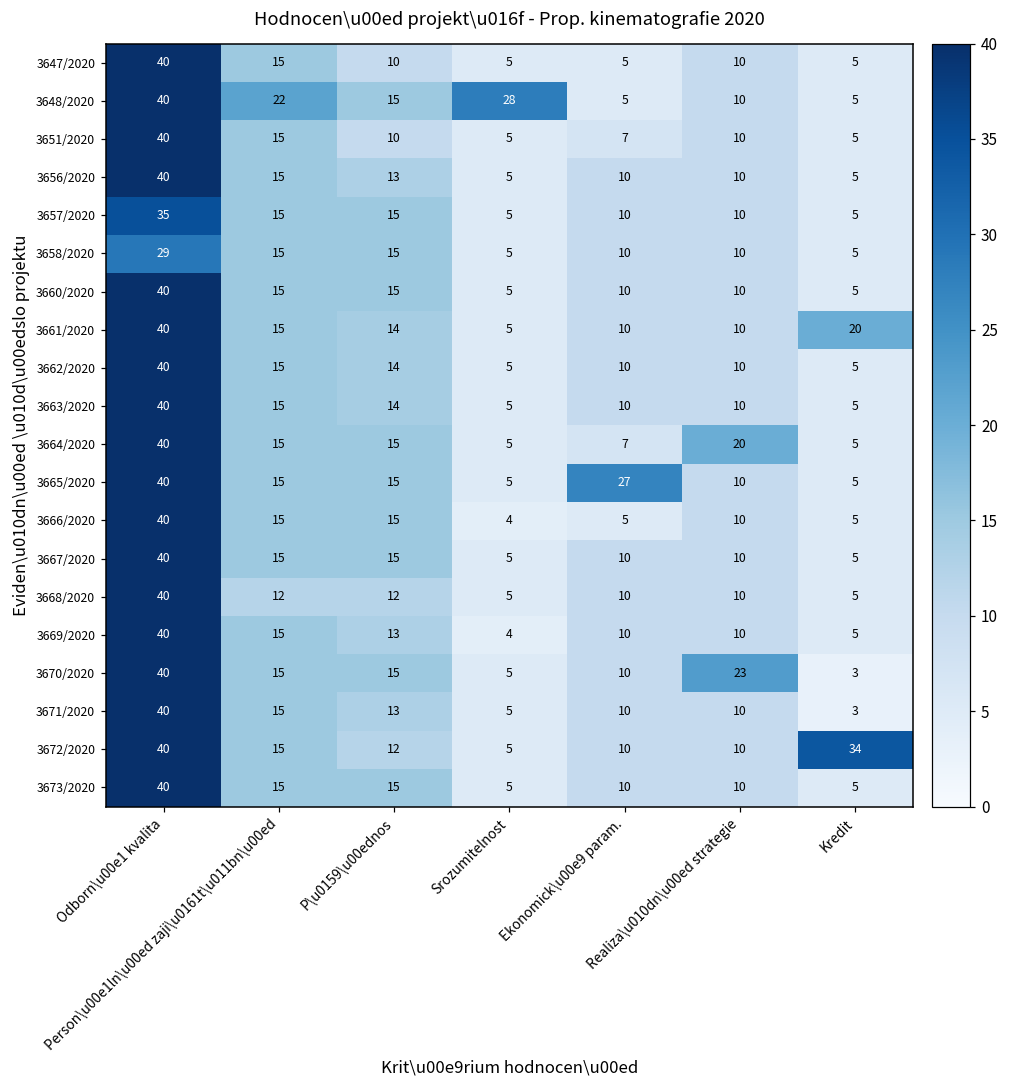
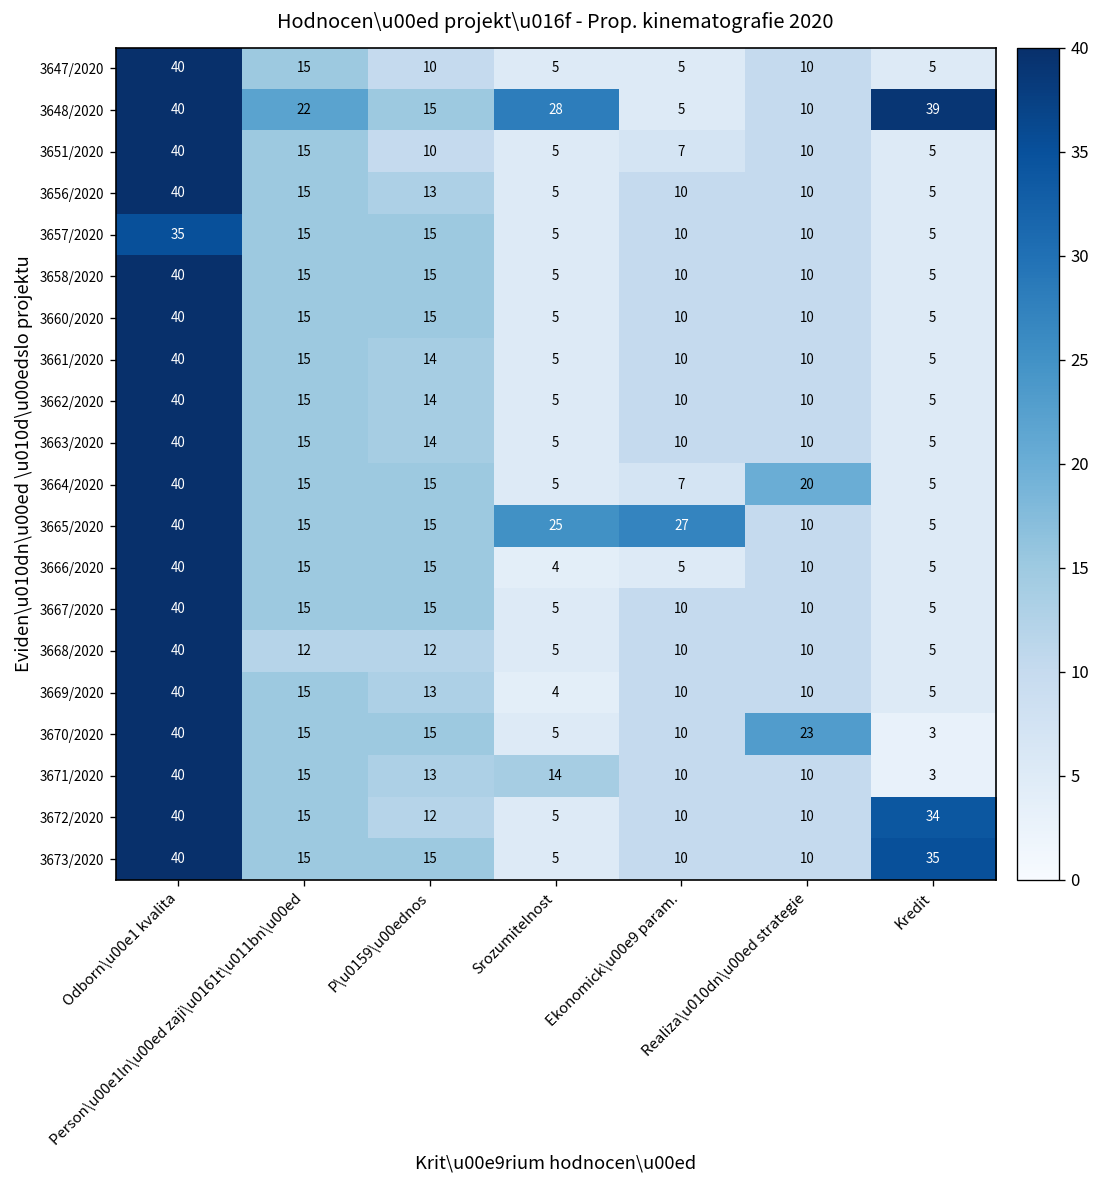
  {
    "3647/2020": {
      "Odborn\\u00e1 kvalita": 40,
      "Person\\u00e1ln\\u00ed zaji\\u0161t\\u011bn\\u00ed": 15,
      "P\\u0159\\u00ednos": 10,
      "Srozumitelnost": 5,
      "Ekonomick\\u00e9 param.": 5,
      "Realiza\\u010dn\\u00ed strategie": 10,
      "Kredit": 5
    },
    "3648/2020": {
      "Odborn\\u00e1 kvalita": 40,
      "Person\\u00e1ln\\u00ed zaji\\u0161t\\u011bn\\u00ed": 22,
      "P\\u0159\\u00ednos": 15,
      "Srozumitelnost": 28,
      "Ekonomick\\u00e9 param.": 5,
      "Realiza\\u010dn\\u00ed strategie": 10,
-     "Kredit": 5
+     "Kredit": 39
    },
    "3651/2020": {
      "Odborn\\u00e1 kvalita": 40,
      "Person\\u00e1ln\\u00ed zaji\\u0161t\\u011bn\\u00ed": 15,
      "P\\u0159\\u00ednos": 10,
      "Srozumitelnost": 5,
      "Ekonomick\\u00e9 param.": 7,
      "Realiza\\u010dn\\u00ed strategie": 10,
      "Kredit": 5
    },
    "3656/2020": {
      "Odborn\\u00e1 kvalita": 40,
      "Person\\u00e1ln\\u00ed zaji\\u0161t\\u011bn\\u00ed": 15,
      "P\\u0159\\u00ednos": 13,
      "Srozumitelnost": 5,
      "Ekonomick\\u00e9 param.": 10,
      "Realiza\\u010dn\\u00ed strategie": 10,
      "Kredit": 5
    },
    "3657/2020": {
      "Odborn\\u00e1 kvalita": 35,
      "Person\\u00e1ln\\u00ed zaji\\u0161t\\u011bn\\u00ed": 15,
      "P\\u0159\\u00ednos": 15,
      "Srozumitelnost": 5,
      "Ekonomick\\u00e9 param.": 10,
      "Realiza\\u010dn\\u00ed strategie": 10,
      "Kredit": 5
    },
    "3658/2020": {
-     "Odborn\\u00e1 kvalita": 29,
+     "Odborn\\u00e1 kvalita": 40,
      "Person\\u00e1ln\\u00ed zaji\\u0161t\\u011bn\\u00ed": 15,
      "P\\u0159\\u00ednos": 15,
      "Srozumitelnost": 5,
      "Ekonomick\\u00e9 param.": 10,
      "Realiza\\u010dn\\u00ed strategie": 10,
      "Kredit": 5
    },
    "3660/2020": {
      "Odborn\\u00e1 kvalita": 40,
      "Person\\u00e1ln\\u00ed zaji\\u0161t\\u011bn\\u00ed": 15,
      "P\\u0159\\u00ednos": 15,
      "Srozumitelnost": 5,
      "Ekonomick\\u00e9 param.": 10,
      "Realiza\\u010dn\\u00ed strategie": 10,
      "Kredit": 5
    },
    "3661/2020": {
      "Odborn\\u00e1 kvalita": 40,
      "Person\\u00e1ln\\u00ed zaji\\u0161t\\u011bn\\u00ed": 15,
      "P\\u0159\\u00ednos": 14,
      "Srozumitelnost": 5,
      "Ekonomick\\u00e9 param.": 10,
      "Realiza\\u010dn\\u00ed strategie": 10,
-     "Kredit": 20
+     "Kredit": 5
    },
    "3662/2020": {
      "Odborn\\u00e1 kvalita": 40,
      "Person\\u00e1ln\\u00ed zaji\\u0161t\\u011bn\\u00ed": 15,
      "P\\u0159\\u00ednos": 14,
      "Srozumitelnost": 5,
      "Ekonomick\\u00e9 param.": 10,
      "Realiza\\u010dn\\u00ed strategie": 10,
      "Kredit": 5
    },
    "3663/2020": {
      "Odborn\\u00e1 kvalita": 40,
      "Person\\u00e1ln\\u00ed zaji\\u0161t\\u011bn\\u00ed": 15,
      "P\\u0159\\u00ednos": 14,
      "Srozumitelnost": 5,
      "Ekonomick\\u00e9 param.": 10,
      "Realiza\\u010dn\\u00ed strategie": 10,
      "Kredit": 5
    },
    "3664/2020": {
      "Odborn\\u00e1 kvalita": 40,
      "Person\\u00e1ln\\u00ed zaji\\u0161t\\u011bn\\u00ed": 15,
      "P\\u0159\\u00ednos": 15,
      "Srozumitelnost": 5,
      "Ekonomick\\u00e9 param.": 7,
      "Realiza\\u010dn\\u00ed strategie": 20,
      "Kredit": 5
    },
    "3665/2020": {
      "Odborn\\u00e1 kvalita": 40,
      "Person\\u00e1ln\\u00ed zaji\\u0161t\\u011bn\\u00ed": 15,
      "P\\u0159\\u00ednos": 15,
-     "Srozumitelnost": 5,
+     "Srozumitelnost": 25,
      "Ekonomick\\u00e9 param.": 27,
      "Realiza\\u010dn\\u00ed strategie": 10,
      "Kredit": 5
    },
    "3666/2020": {
      "Odborn\\u00e1 kvalita": 40,
      "Person\\u00e1ln\\u00ed zaji\\u0161t\\u011bn\\u00ed": 15,
      "P\\u0159\\u00ednos": 15,
      "Srozumitelnost": 4,
      "Ekonomick\\u00e9 param.": 5,
      "Realiza\\u010dn\\u00ed strategie": 10,
      "Kredit": 5
    },
    "3667/2020": {
      "Odborn\\u00e1 kvalita": 40,
      "Person\\u00e1ln\\u00ed zaji\\u0161t\\u011bn\\u00ed": 15,
      "P\\u0159\\u00ednos": 15,
      "Srozumitelnost": 5,
      "Ekonomick\\u00e9 param.": 10,
      "Realiza\\u010dn\\u00ed strategie": 10,
      "Kredit": 5
    },
    "3668/2020": {
      "Odborn\\u00e1 kvalita": 40,
      "Person\\u00e1ln\\u00ed zaji\\u0161t\\u011bn\\u00ed": 12,
      "P\\u0159\\u00ednos": 12,
      "Srozumitelnost": 5,
      "Ekonomick\\u00e9 param.": 10,
      "Realiza\\u010dn\\u00ed strategie": 10,
      "Kredit": 5
    },
    "3669/2020": {
      "Odborn\\u00e1 kvalita": 40,
      "Person\\u00e1ln\\u00ed zaji\\u0161t\\u011bn\\u00ed": 15,
      "P\\u0159\\u00ednos": 13,
      "Srozumitelnost": 4,
      "Ekonomick\\u00e9 param.": 10,
      "Realiza\\u010dn\\u00ed strategie": 10,
      "Kredit": 5
    },
    "3670/2020": {
      "Odborn\\u00e1 kvalita": 40,
      "Person\\u00e1ln\\u00ed zaji\\u0161t\\u011bn\\u00ed": 15,
      "P\\u0159\\u00ednos": 15,
      "Srozumitelnost": 5,
      "Ekonomick\\u00e9 param.": 10,
      "Realiza\\u010dn\\u00ed strategie": 23,
      "Kredit": 3
    },
    "3671/2020": {
      "Odborn\\u00e1 kvalita": 40,
      "Person\\u00e1ln\\u00ed zaji\\u0161t\\u011bn\\u00ed": 15,
      "P\\u0159\\u00ednos": 13,
-     "Srozumitelnost": 5,
+     "Srozumitelnost": 14,
      "Ekonomick\\u00e9 param.": 10,
      "Realiza\\u010dn\\u00ed strategie": 10,
      "Kredit": 3
    },
    "3672/2020": {
      "Odborn\\u00e1 kvalita": 40,
      "Person\\u00e1ln\\u00ed zaji\\u0161t\\u011bn\\u00ed": 15,
      "P\\u0159\\u00ednos": 12,
      "Srozumitelnost": 5,
      "Ekonomick\\u00e9 param.": 10,
      "Realiza\\u010dn\\u00ed strategie": 10,
      "Kredit": 34
    },
    "3673/2020": {
      "Odborn\\u00e1 kvalita": 40,
      "Person\\u00e1ln\\u00ed zaji\\u0161t\\u011bn\\u00ed": 15,
      "P\\u0159\\u00ednos": 15,
      "Srozumitelnost": 5,
      "Ekonomick\\u00e9 param.": 10,
      "Realiza\\u010dn\\u00ed strategie": 10,
-     "Kredit": 5
+     "Kredit": 35
    }
  }
